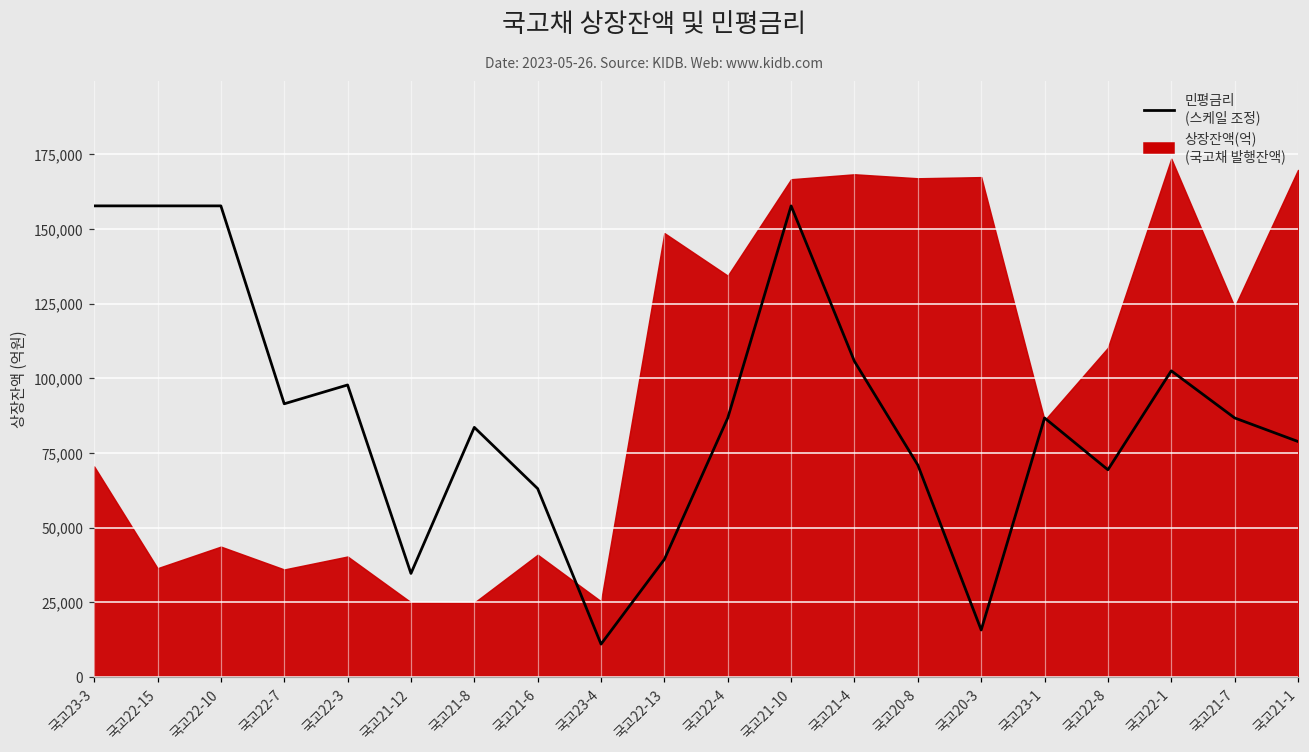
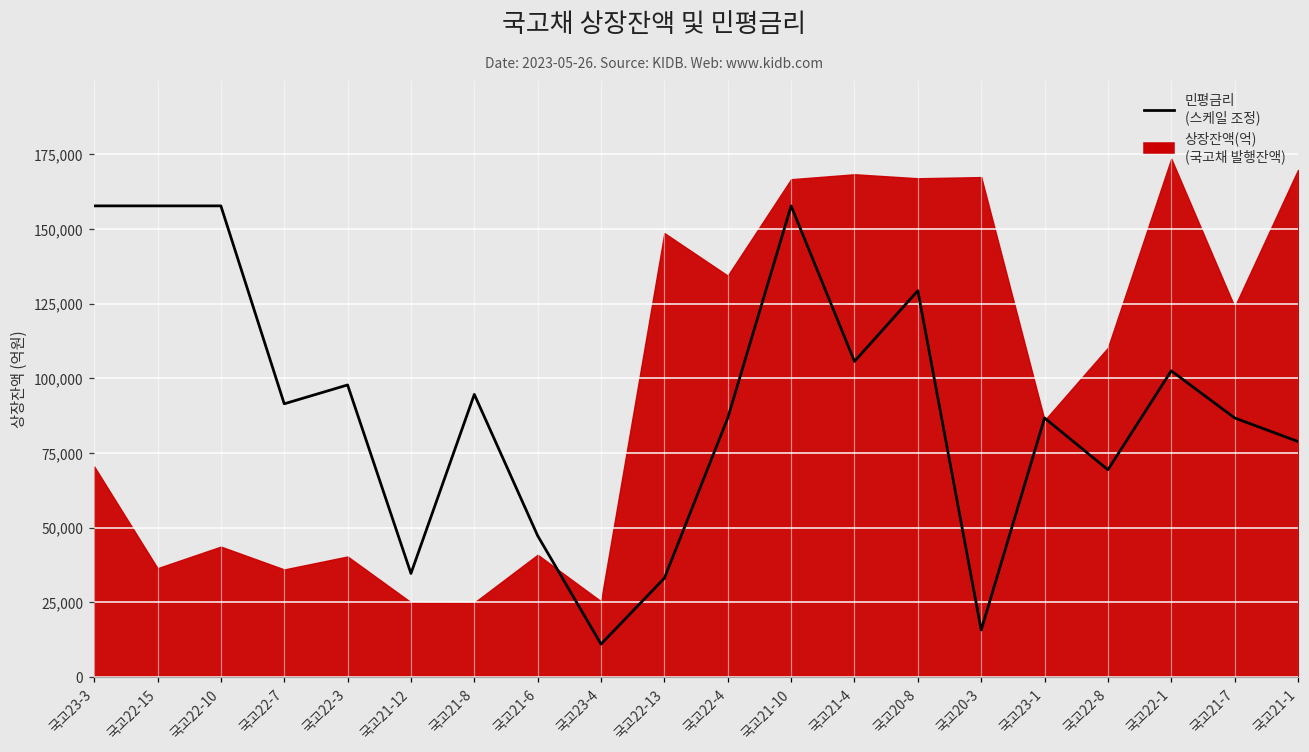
  {
    "민평금리 (스케일 조정)": {
      "국고23-3": "158,000",
      "국고22-15": "158,000",
      "국고22-10": "158,000",
      "국고22-7": "91,000",
      "국고22-3": "98,000",
      "국고21-12": "35,000",
-     "국고21-8": "84,000",
-     "국고21-6": "63,000",
+     "국고21-8": "95,000",
+     "국고21-6": "47,000",
      "국고23-4": "11,000",
-     "국고22-13": "39,000",
+     "국고22-13": "33,000",
      "국고22-4": "87,000",
      "국고21-10": "158,000",
      "국고21-4": "106,000",
-     "국고20-8": "71,000",
+     "국고20-8": "129,000",
      "국고20-3": "16,000",
      "국고22-8": "69,000",
      "국고22-1": "103,000",
      "국고21-7": "87,000",
      "국고21-1": "79,000"
    }
  }
